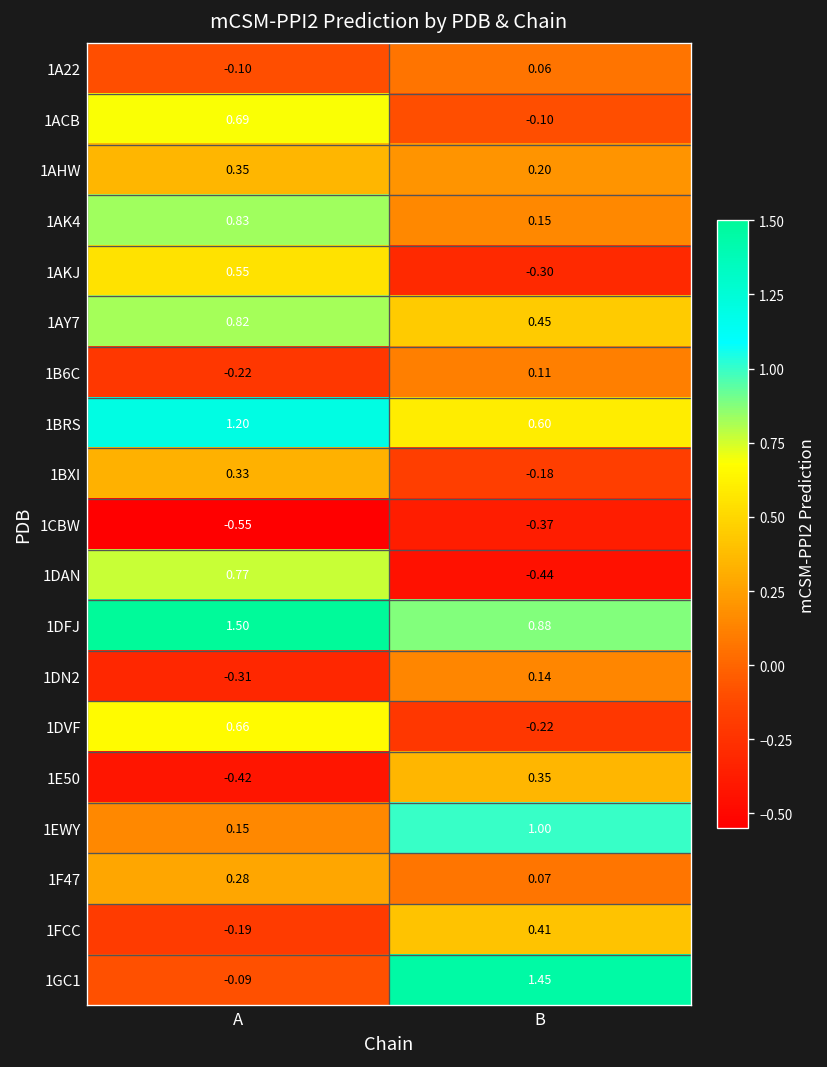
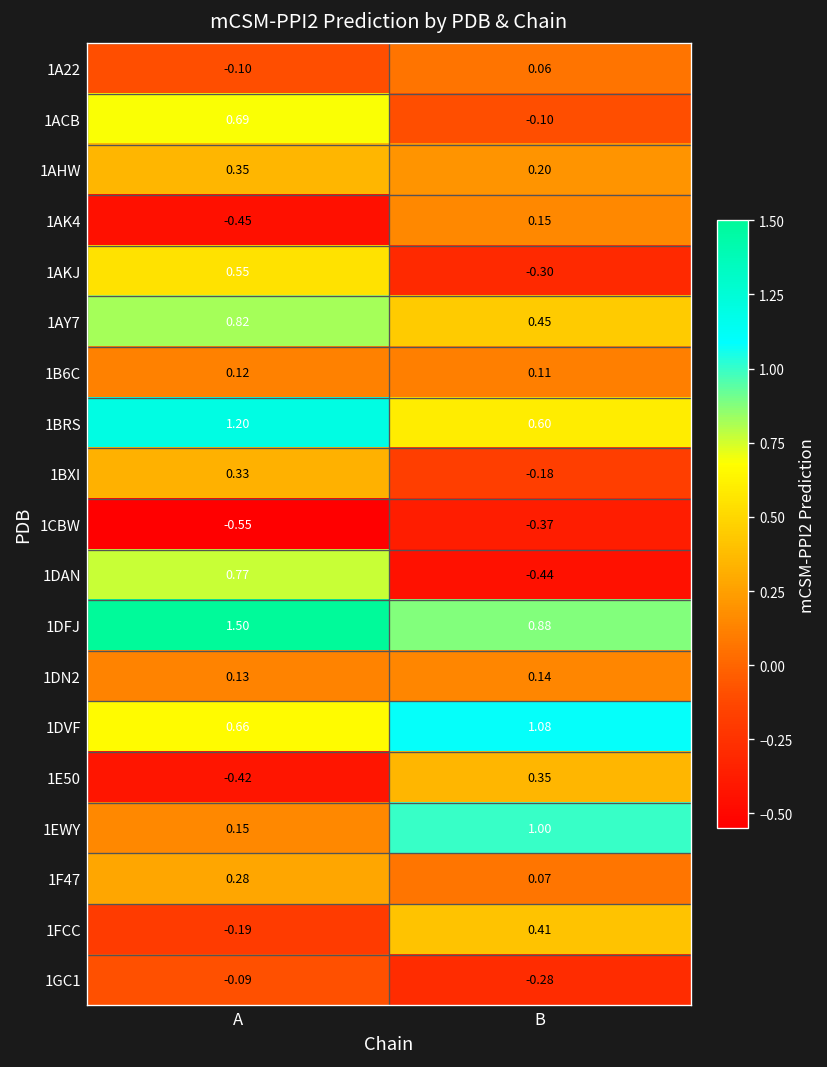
  {
    "1A22": {
      "A": -0.10,
      "B": 0.06
    },
    "1ACB": {
      "A": 0.69,
      "B": -0.10
    },
    "1AHW": {
      "A": 0.35,
      "B": 0.20
    },
    "1AK4": {
-     "A": 0.83,
+     "A": -0.45,
      "B": 0.15
    },
    "1AKJ": {
      "A": 0.55,
      "B": -0.30
    },
    "1AY7": {
      "A": 0.82,
      "B": 0.45
    },
    "1B6C": {
-     "A": -0.22,
+     "A": 0.12,
      "B": 0.11
    },
    "1BRS": {
      "A": 1.20,
      "B": 0.60
    },
    "1BXI": {
      "A": 0.33,
      "B": -0.18
    },
    "1CBW": {
      "A": -0.55,
      "B": -0.37
    },
    "1DAN": {
      "A": 0.77,
      "B": -0.44
    },
    "1DFJ": {
      "A": 1.50,
      "B": 0.88
    },
    "1DN2": {
-     "A": -0.31,
+     "A": 0.13,
      "B": 0.14
    },
    "1DVF": {
      "A": 0.66,
-     "B": -0.22
+     "B": 1.08
    },
    "1E50": {
      "A": -0.42,
      "B": 0.35
    },
    "1EWY": {
      "A": 0.15,
      "B": 1.00
    },
    "1F47": {
      "A": 0.28,
      "B": 0.07
    },
    "1FCC": {
      "A": -0.19,
      "B": 0.41
    },
    "1GC1": {
      "A": -0.09,
-     "B": 1.45
+     "B": -0.28
    }
  }
